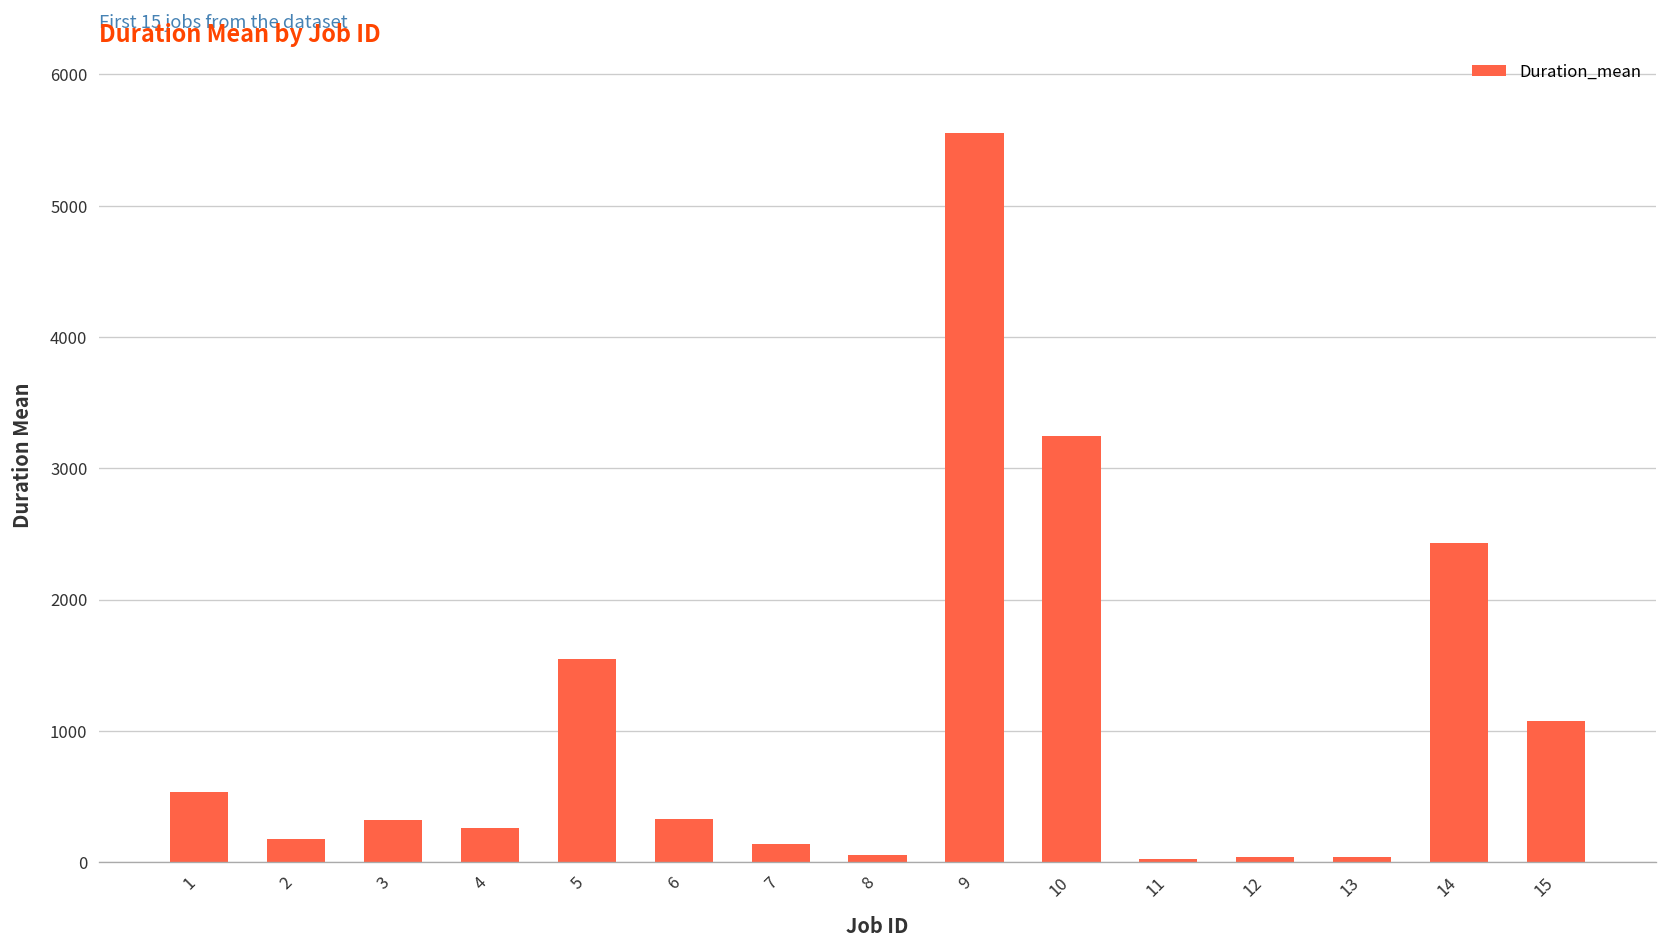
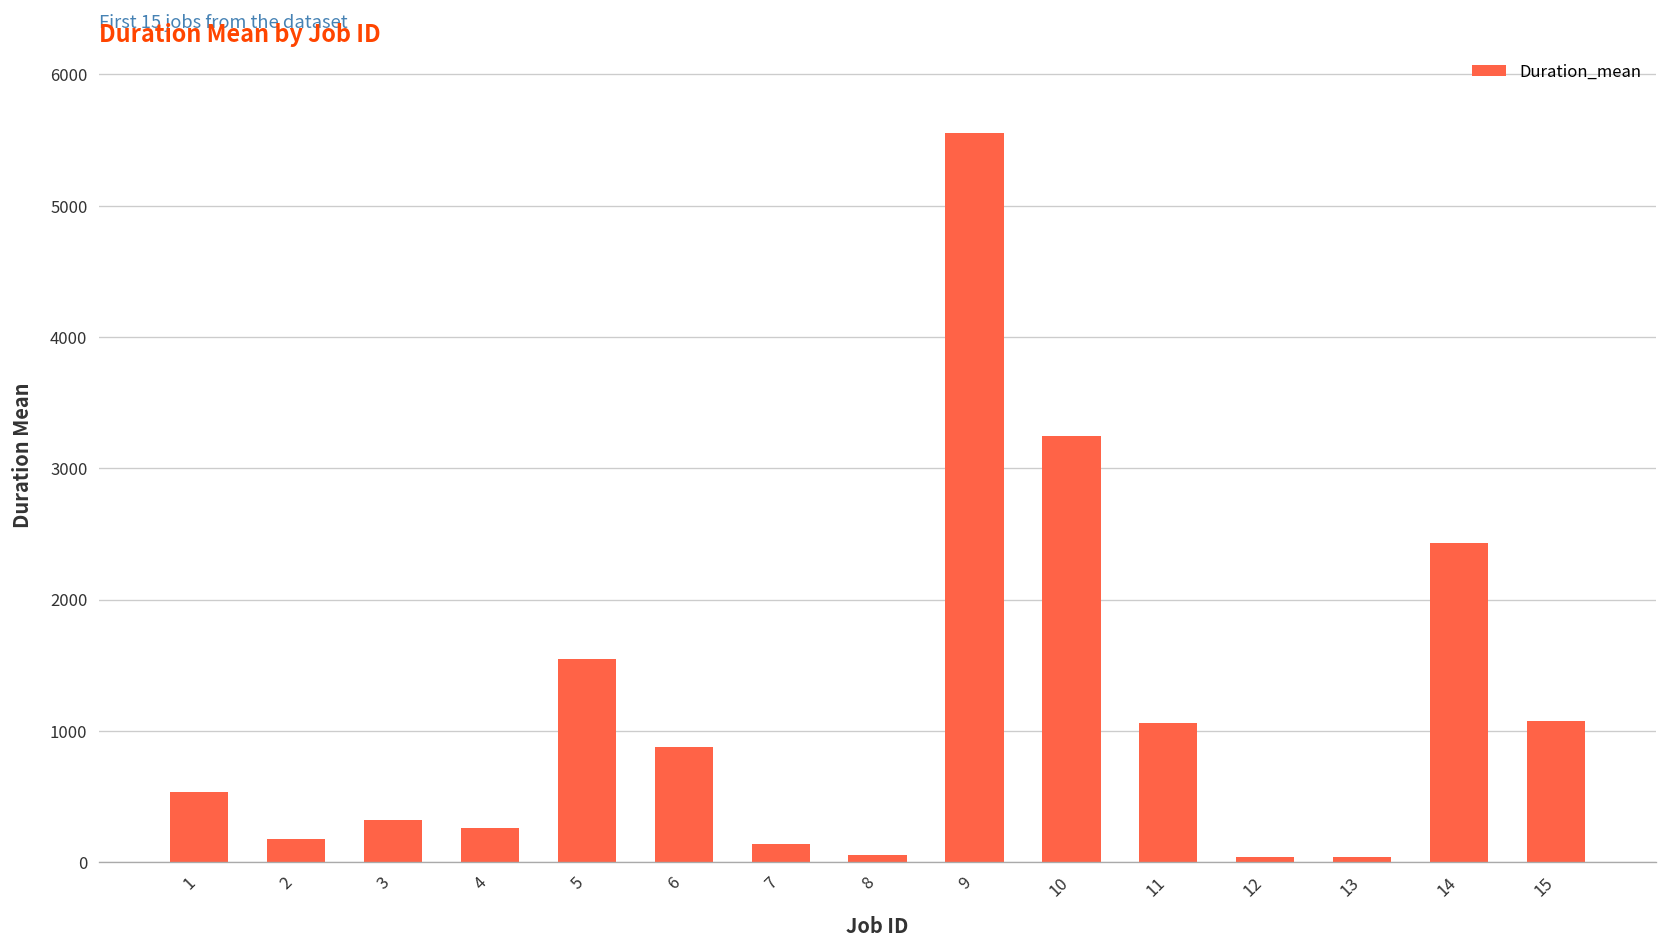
  {
    "1": 530,
    "2": 170,
    "3": 320,
    "4": 260,
    "5": 1550,
-   "6": 330,
+   "6": 880,
    "7": 140,
    "8": 60,
    "9": 5560,
    "10": 3240,
-   "11": 20,
+   "11": 1060,
    "12": 40,
    "13": 40,
    "14": 2430,
    "15": 1070
  }
